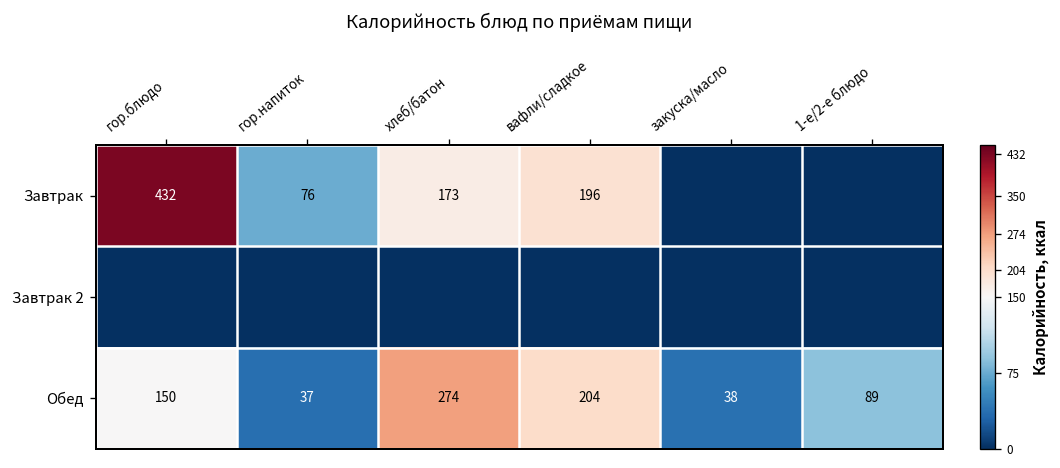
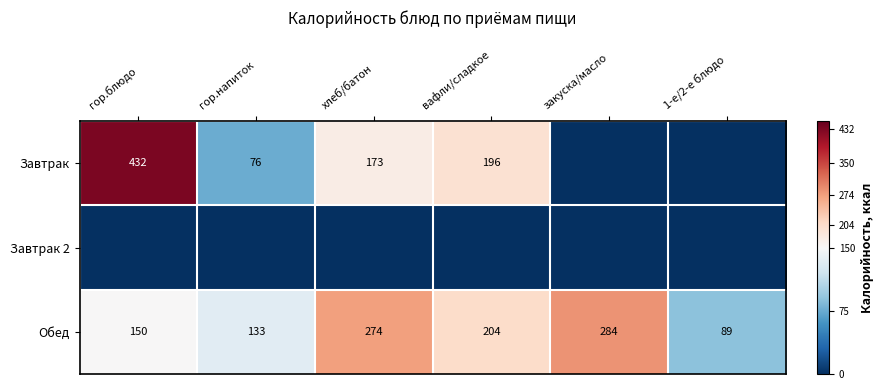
  {
    "Завтрак": {
      "гор.блюдо": 432,
      "гор.напиток": 76,
      "хлеб/батон": 173,
      "вафли/сладкое": 196
    },
    "Обед": {
      "гор.блюдо": 150,
-     "гор.напиток": 37,
+     "гор.напиток": 133,
      "хлеб/батон": 274,
      "вафли/сладкое": 204,
-     "закуска/масло": 38,
+     "закуска/масло": 284,
      "1-е/2-е блюдо": 89
    }
  }
